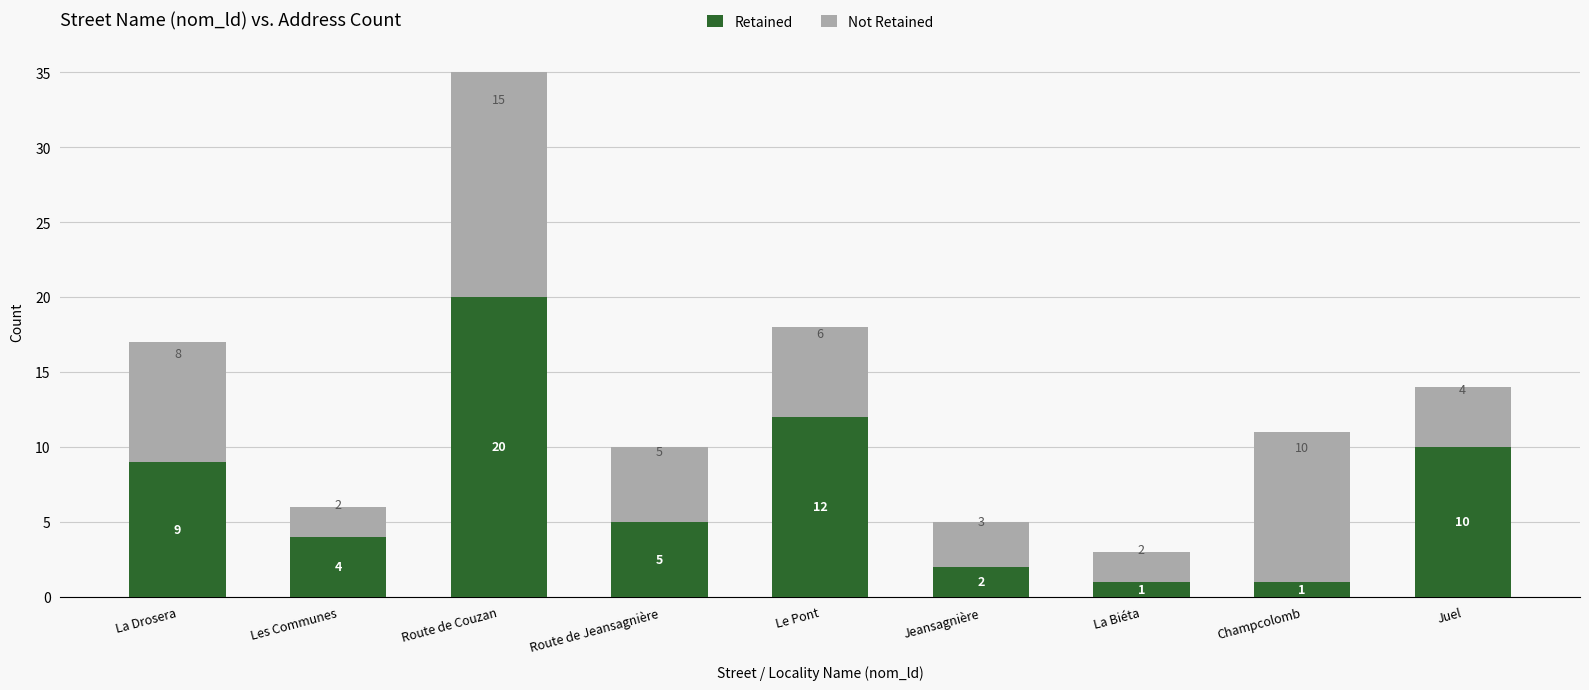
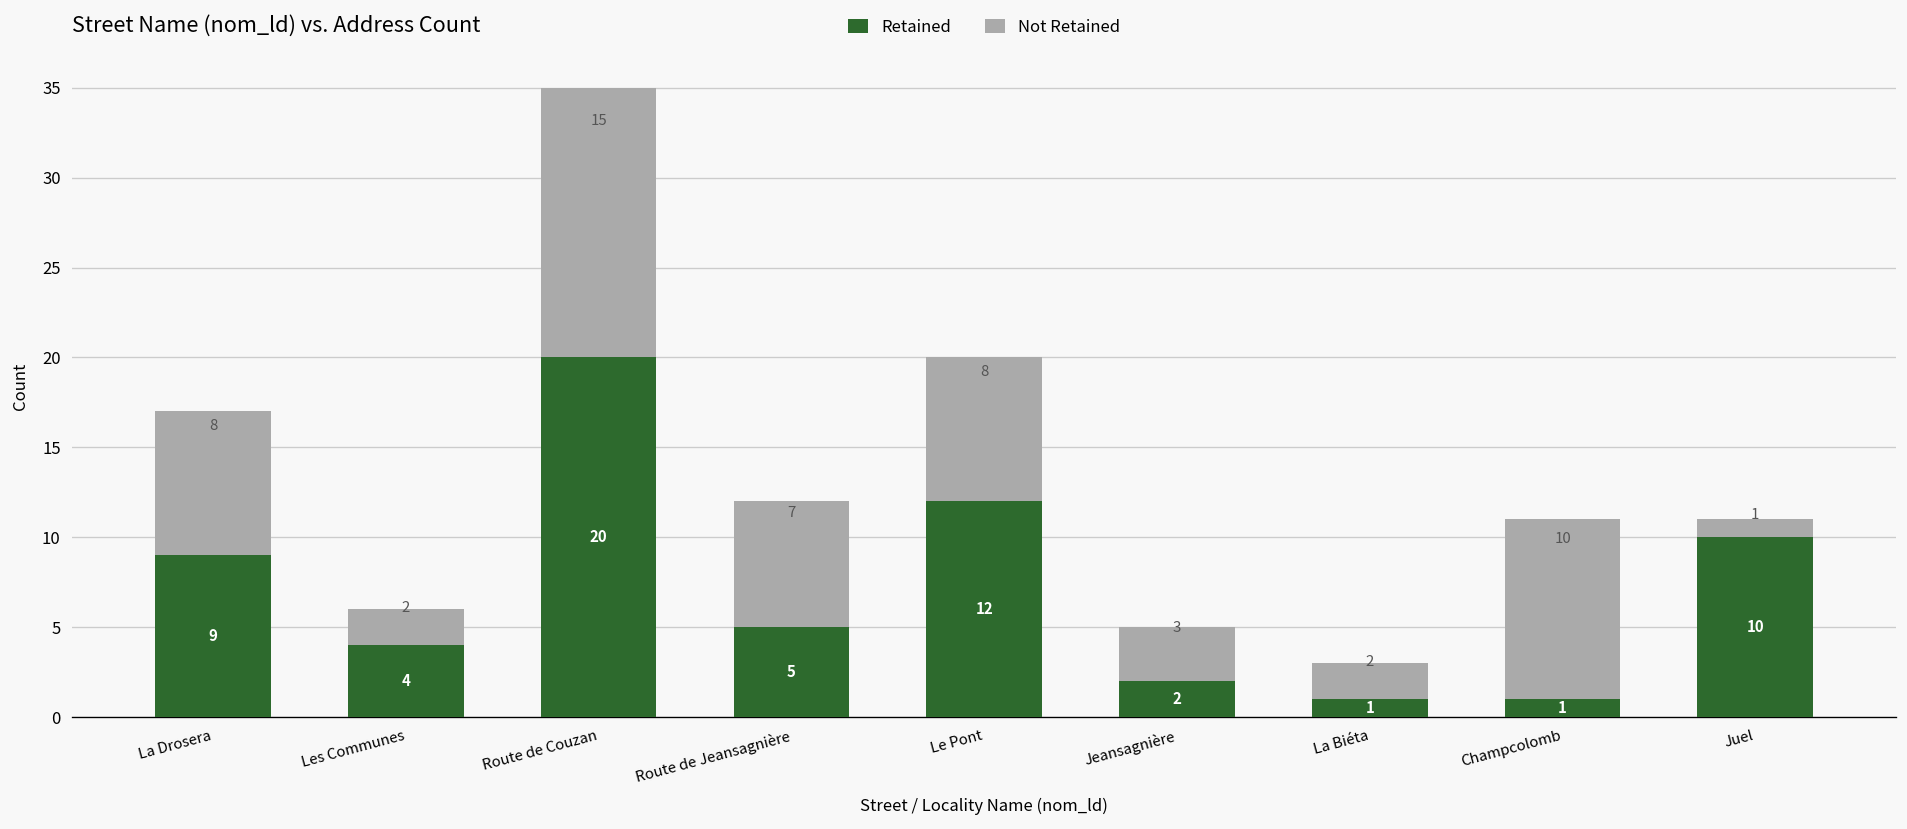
  {
    "Retained": {
      "La Drosera": 9,
      "Les Communes": 4,
      "Route de Couzan": 20,
      "Route de Jeansagnière": 5,
      "Le Pont": 12,
      "Jeansagnière": 2,
      "La Biéta": 1,
      "Champcolomb": 1,
      "Juel": 10
    },
    "Not Retained": {
      "La Drosera": 8,
      "Les Communes": 2,
      "Route de Couzan": 15,
-     "Route de Jeansagnière": 5,
-     "Le Pont": 6,
+     "Route de Jeansagnière": 7,
+     "Le Pont": 8,
      "Jeansagnière": 3,
      "La Biéta": 2,
      "Champcolomb": 10,
-     "Juel": 4
+     "Juel": 1
    }
  }
